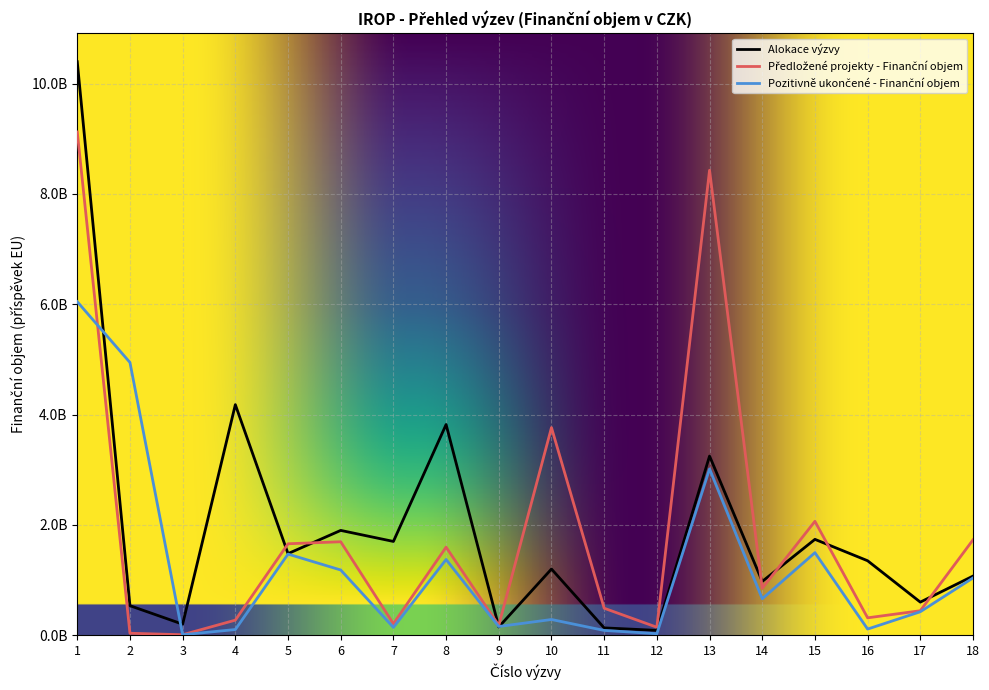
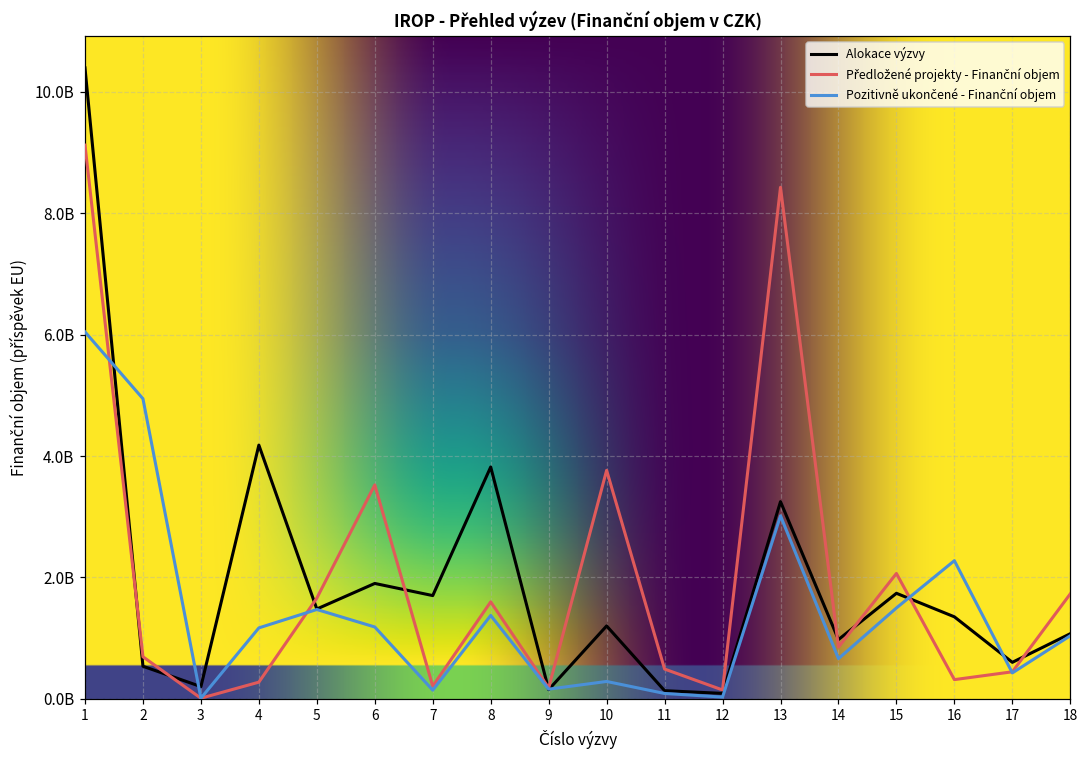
  {
    "Alokace výzvy": {
      "1": 10400000000,
      "2": 500000000,
      "3": 200000000,
      "4": 4200000000,
      "6": 1900000000,
      "7": 1700000000,
      "8": 3800000000,
      "10": 1200000000,
      "12": 100000000,
      "13": 3200000000,
      "14": 1000000000,
      "15": 1700000000,
      "16": 1400000000,
      "17": 600000000
    },
    "Předložené projekty - Finanční objem": {
      "1": 9100000000,
-     "2": 0,
+     "2": 700000000,
      "4": 300000000,
      "5": 1700000000,
-     "6": 1700000000,
+     "6": 3500000000,
      "7": 200000000,
      "8": 1600000000,
      "10": 3800000000,
      "11": 500000000,
      "12": 100000000,
      "13": 8400000000,
      "14": 900000000,
      "15": 2100000000,
      "16": 300000000,
      "18": 1700000000
    },
    "Pozitivně ukončené - Finanční objem": {
      "1": 6000000000,
      "2": 4900000000,
-     "4": 100000000,
+     "4": 1200000000,
      "6": 1200000000,
      "7": 100000000,
      "8": 1400000000,
      "10": 300000000,
      "12": 0,
      "13": 3000000000,
      "14": 700000000,
      "15": 1500000000,
-     "16": 100000000
+     "16": 2300000000
    }
  }
